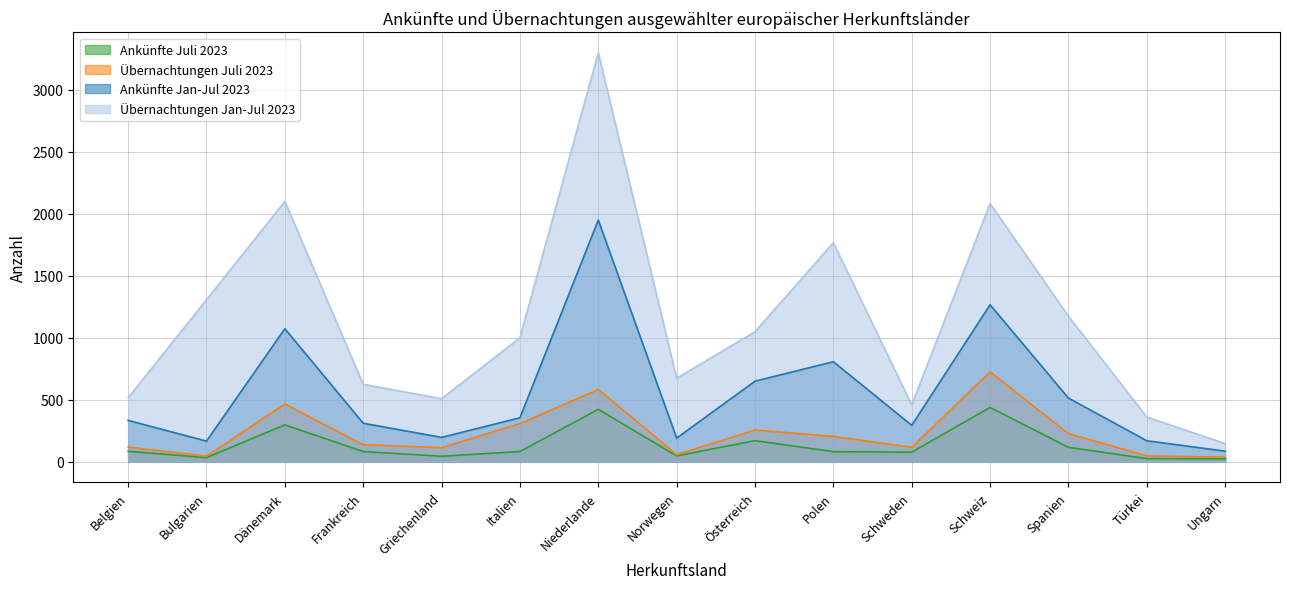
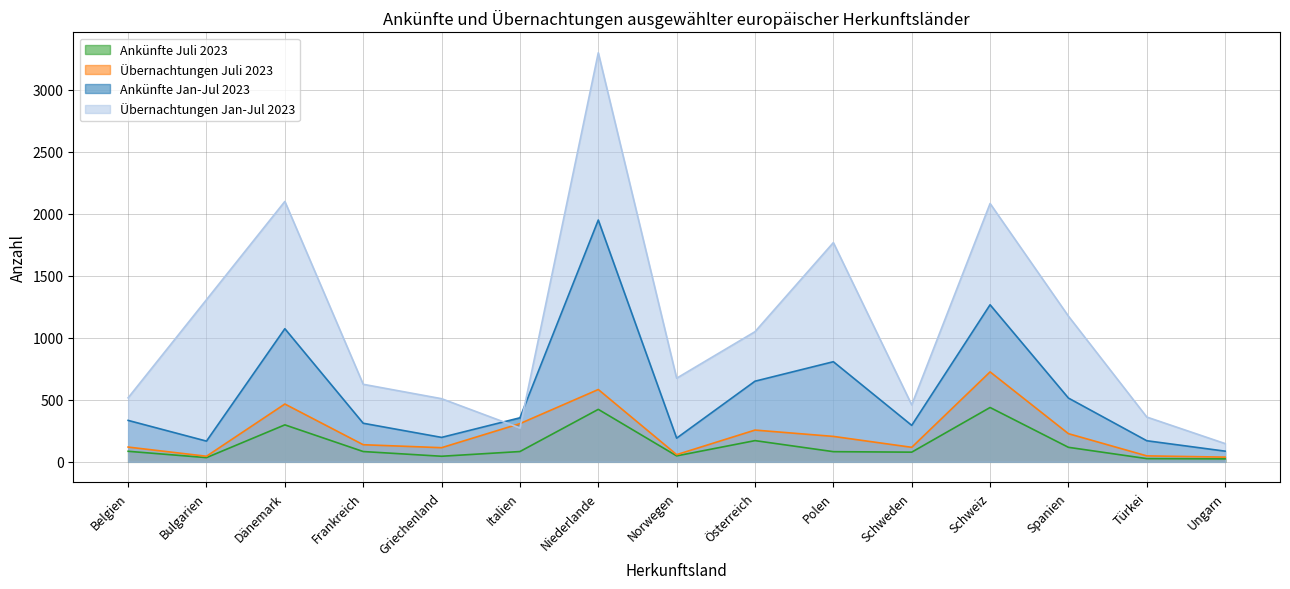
  {
    "Ankünfte Juli 2023": {
      "Belgien": 90,
      "Dänemark": 300,
      "Frankreich": 80,
      "Griechenland": 50,
      "Italien": 80,
      "Niederlande": 420,
      "Österreich": 170,
      "Polen": 80,
      "Schweden": 80,
      "Schweiz": 440,
      "Spanien": 120,
      "Türkei": 30
    },
    "Übernachtungen Juli 2023": {
      "Belgien": 120,
      "Dänemark": 470,
      "Frankreich": 140,
      "Griechenland": 110,
      "Italien": 310,
      "Niederlande": 580,
      "Österreich": 260,
      "Polen": 210,
      "Schweden": 120,
      "Schweiz": 730,
      "Spanien": 230,
      "Türkei": 50
    },
    "Ankünfte Jan-Jul 2023": {
      "Belgien": 330,
      "Bulgarien": 170,
      "Dänemark": 1070,
      "Frankreich": 310,
      "Griechenland": 200,
      "Italien": 360,
      "Niederlande": 1950,
      "Norwegen": 190,
      "Österreich": 650,
      "Polen": 810,
      "Schweden": 290,
      "Schweiz": 1270,
      "Spanien": 510,
      "Türkei": 170,
      "Ungarn": 90
    },
    "Übernachtungen Jan-Jul 2023": {
      "Belgien": 520,
      "Bulgarien": 1310,
      "Dänemark": 2100,
      "Frankreich": 630,
      "Griechenland": 510,
-     "Italien": 1000,
+     "Italien": 270,
      "Niederlande": 3300,
      "Norwegen": 670,
      "Österreich": 1050,
      "Polen": 1770,
      "Schweden": 460,
      "Schweiz": 2080,
      "Spanien": 1170,
      "Türkei": 360,
      "Ungarn": 150
    }
  }
